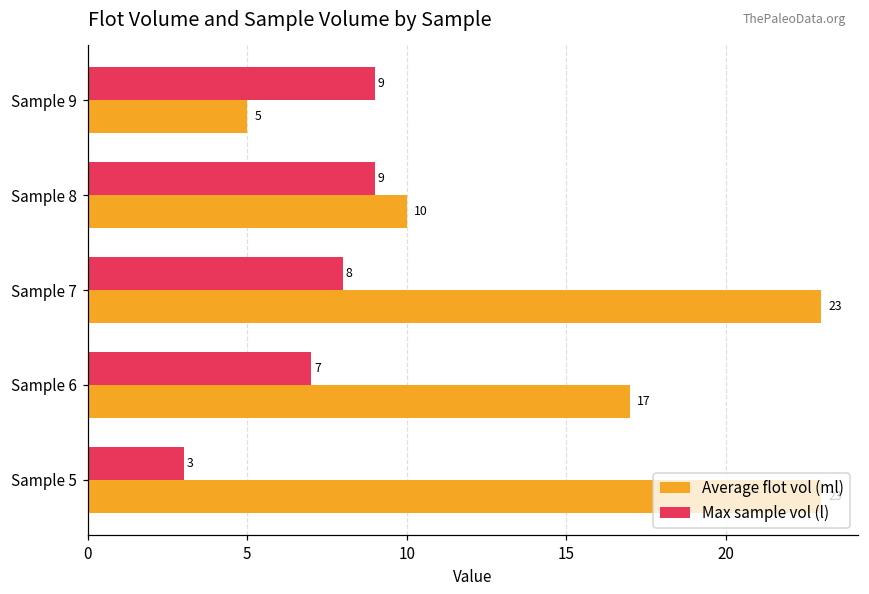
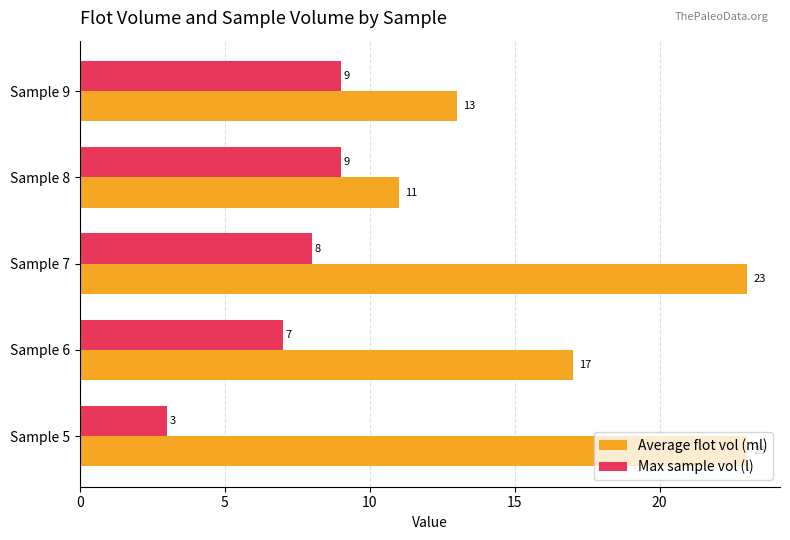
  {
    "Average flot vol (ml)": {
-     "Sample 9": 5,
-     "Sample 8": 10,
+     "Sample 9": 13,
+     "Sample 8": 11,
      "Sample 7": 23,
      "Sample 6": 17
    },
    "Max sample vol (l)": {
      "Sample 9": 9,
      "Sample 8": 9,
      "Sample 7": 8,
      "Sample 6": 7,
      "Sample 5": 3
    }
  }
